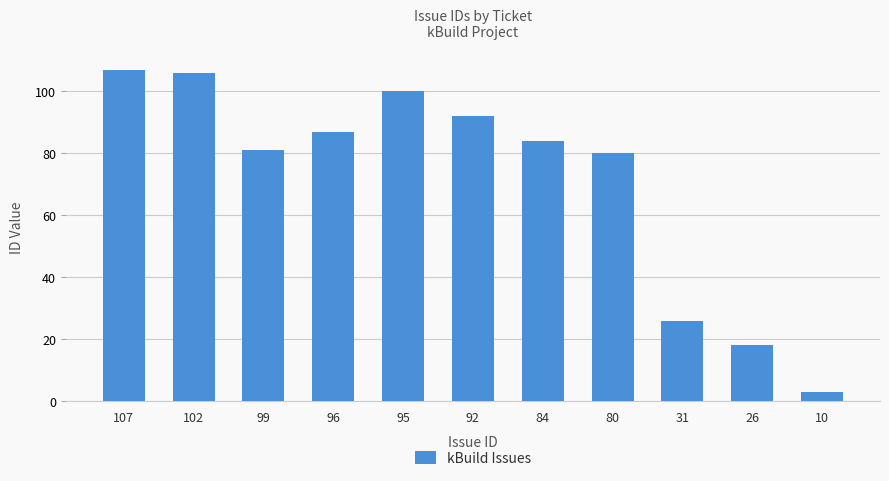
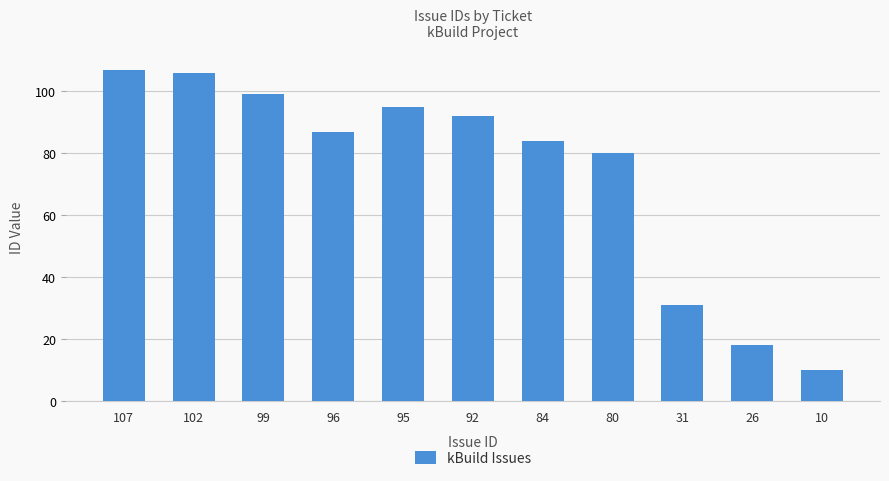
  {
    "107": 107,
    "102": 106,
-   "99": 81,
+   "99": 99,
    "96": 87,
-   "95": 100,
+   "95": 95,
    "92": 92,
    "84": 84,
    "80": 80,
-   "31": 26,
+   "31": 31,
    "26": 18,
-   "10": 3
+   "10": 10
  }
